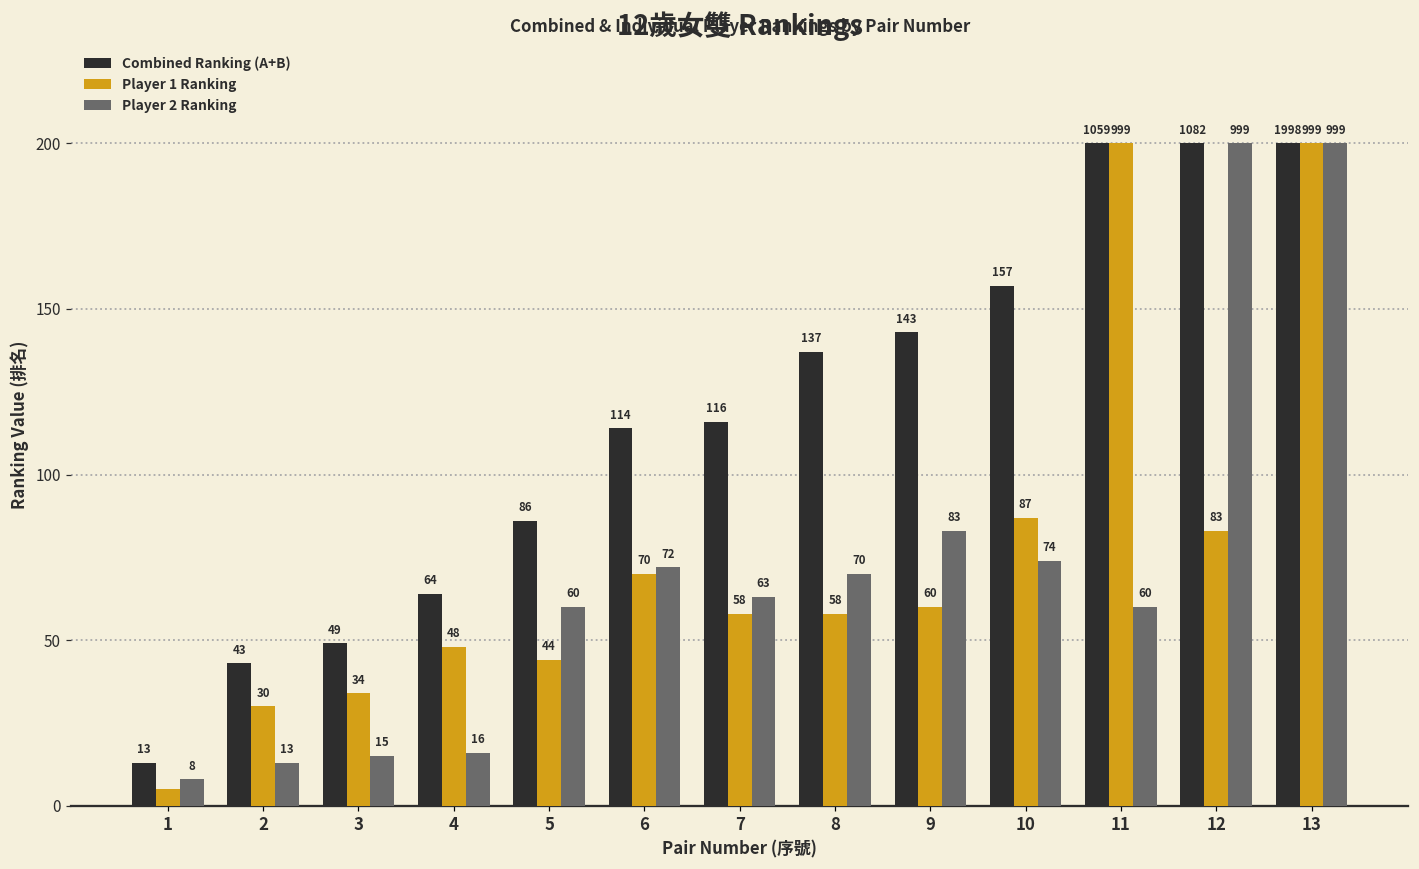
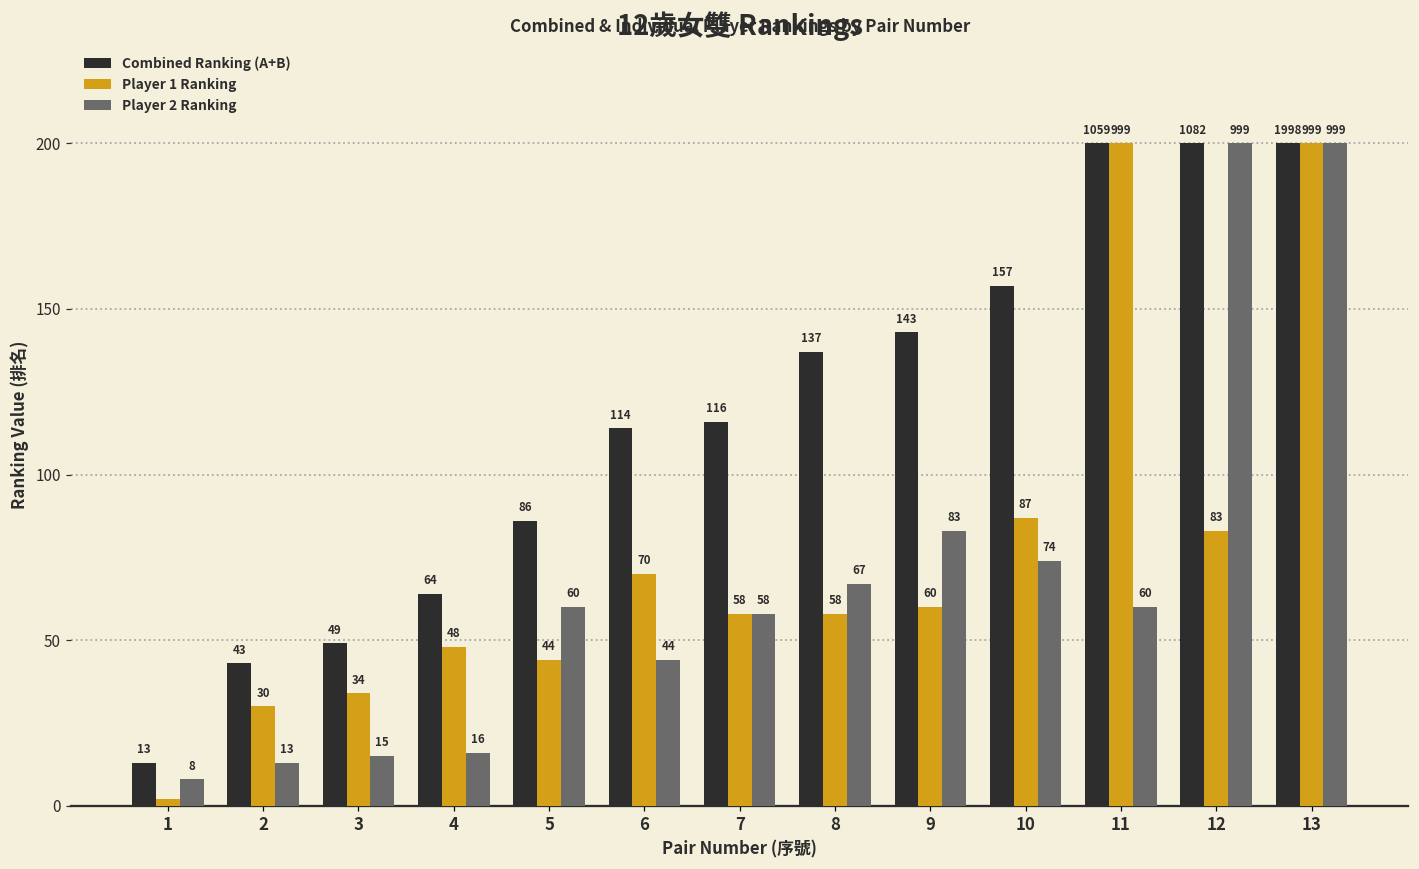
  {
    "Combined Ranking (A+B)": {
      "1": 13,
      "2": 43,
      "3": 49,
      "4": 64,
      "5": 86,
      "6": 114,
      "7": 116,
      "8": 137,
      "9": 143,
      "10": 157
    },
    "Player 1 Ranking": {
-     "1": 5
+     "1": 2
    },
    "Player 2 Ranking": {
      "1": 8,
      "2": 13,
      "3": 15,
      "4": 16,
      "5": 60,
-     "6": 72,
-     "7": 63,
-     "8": 70,
+     "6": 44,
+     "7": 58,
+     "8": 67,
      "9": 83,
      "10": 74,
      "11": 60
    }
  }
